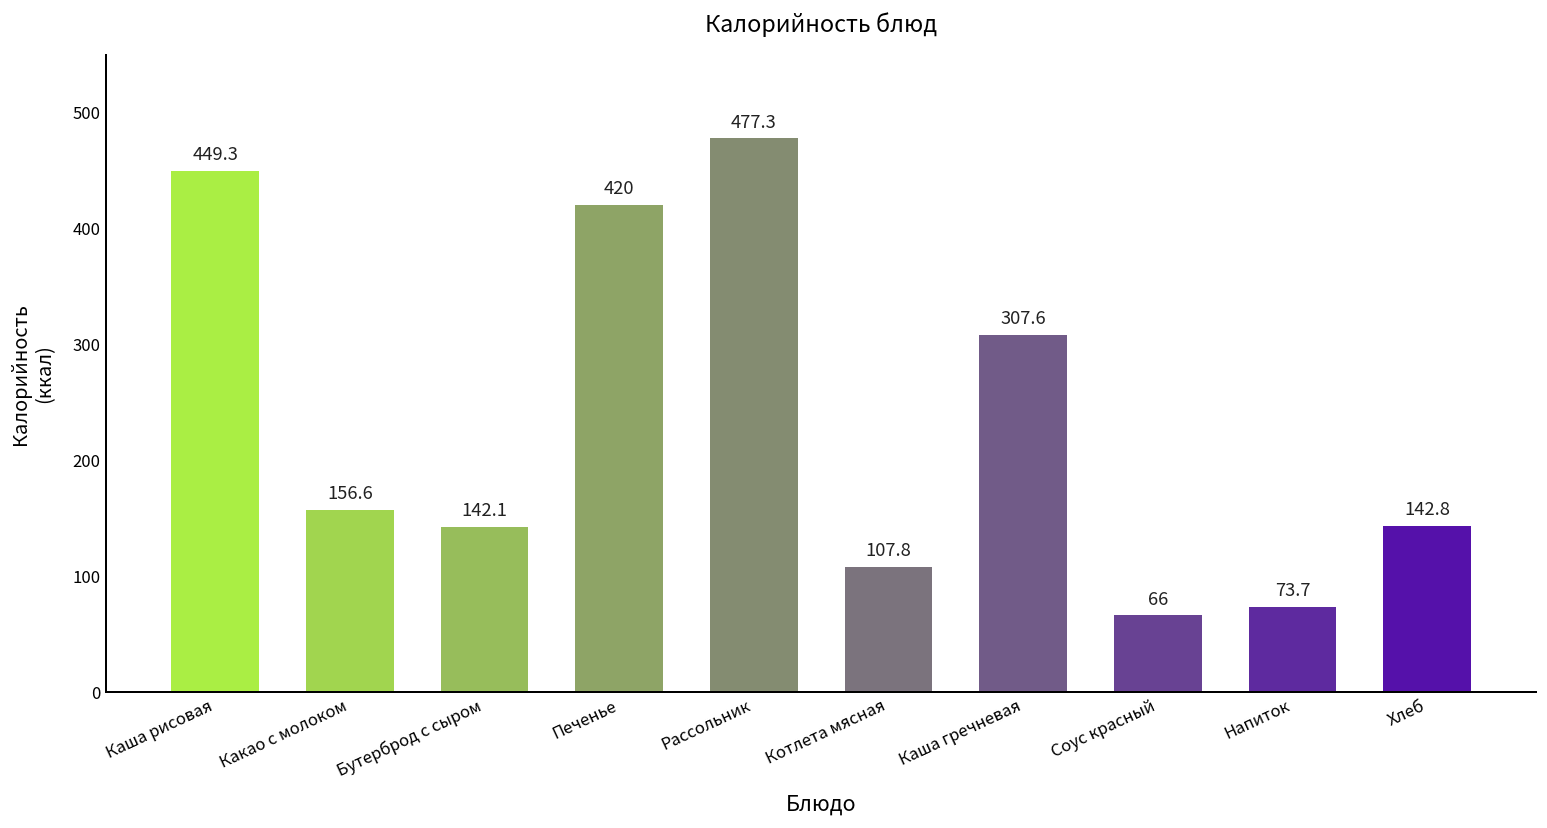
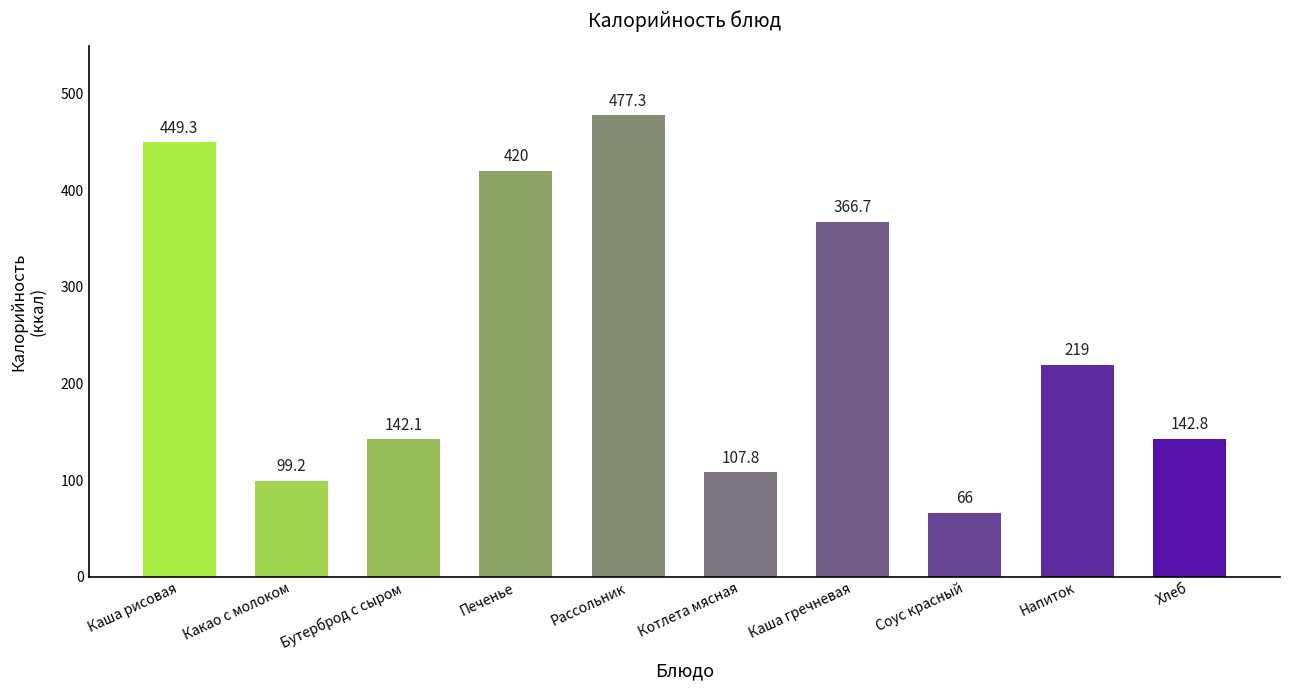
  {
    "Каша рисовая": 449.3,
-   "Какао с молоком": 156.6,
+   "Какао с молоком": 99.2,
    "Бутерброд с сыром": 142.1,
    "Печенье": 420,
    "Рассольник": 477.3,
    "Котлета мясная": 107.8,
-   "Каша гречневая": 307.6,
+   "Каша гречневая": 366.7,
    "Соус красный": 66,
-   "Напиток": 73.7,
+   "Напиток": 219,
    "Хлеб": 142.8
  }
